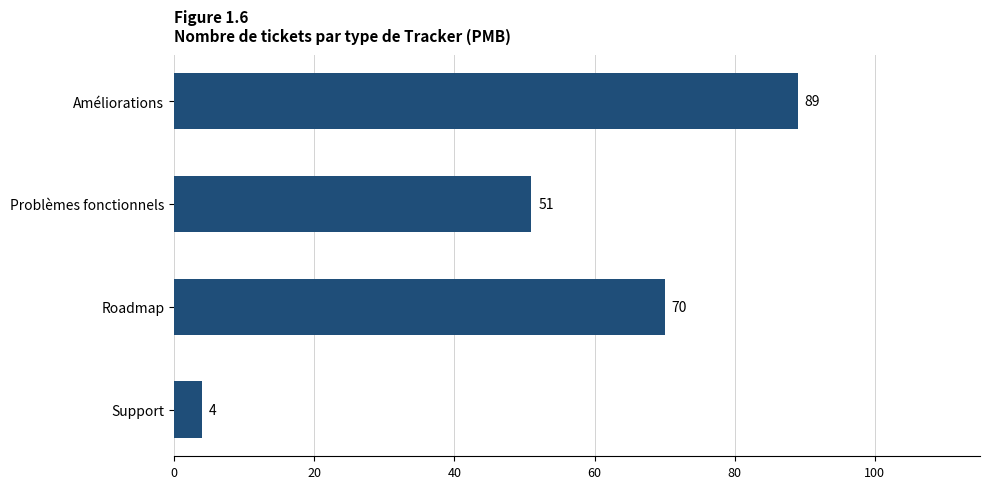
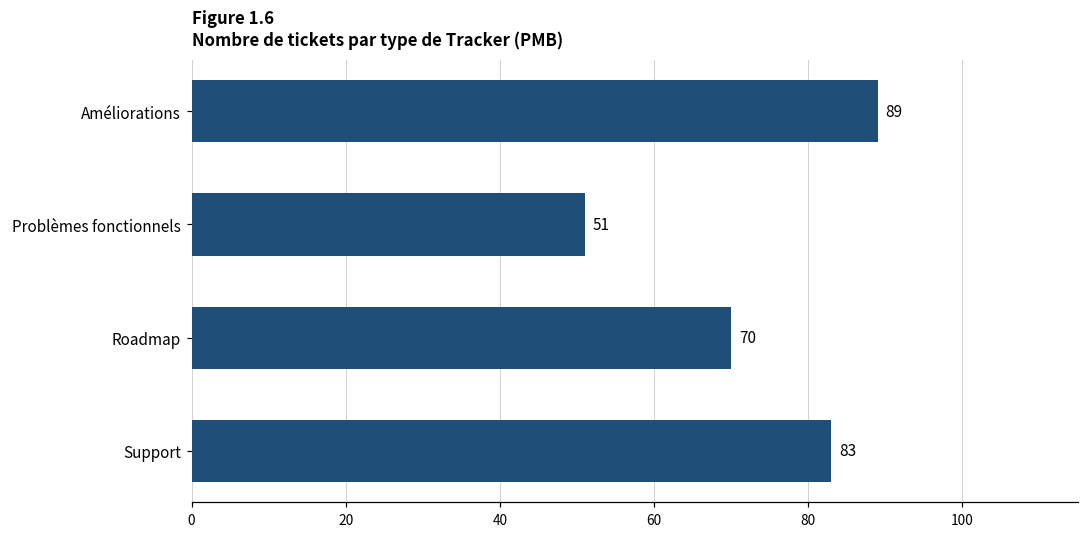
  {
    "Améliorations": 89,
    "Problèmes fonctionnels": 51,
    "Roadmap": 70,
-   "Support": 4
+   "Support": 83
  }
